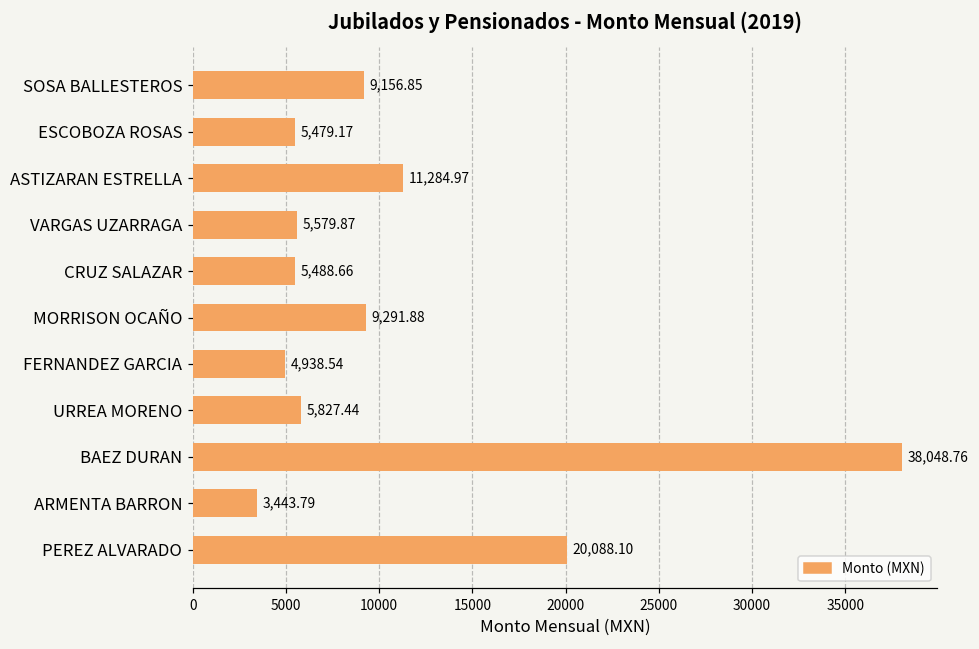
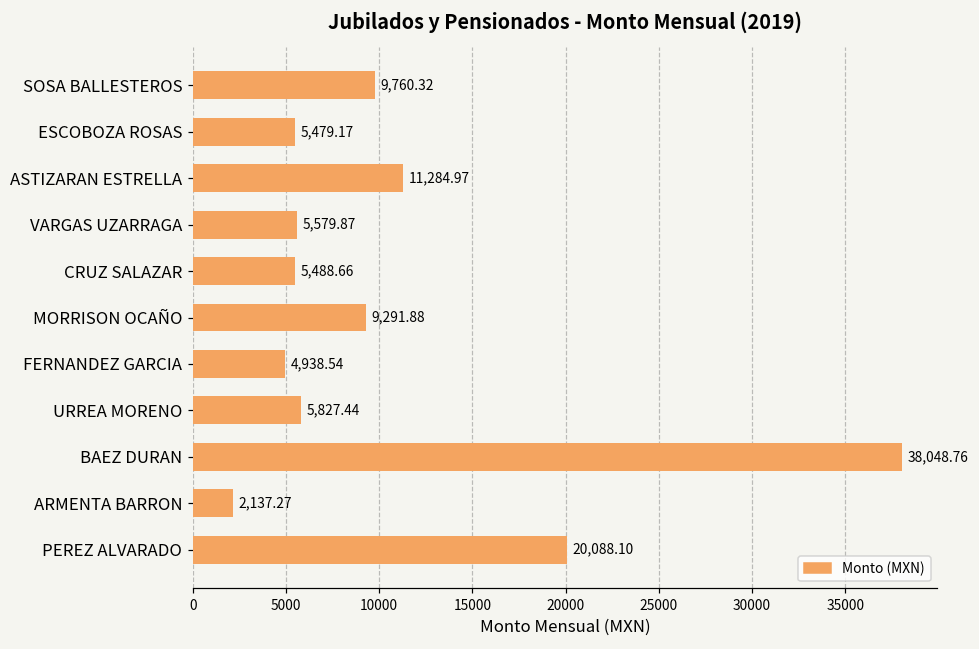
  {
-   "SOSA BALLESTEROS": "9,156.85",
+   "SOSA BALLESTEROS": "9,760.32",
    "ESCOBOZA ROSAS": "5,479.17",
    "ASTIZARAN ESTRELLA": "11,284.97",
    "VARGAS UZARRAGA": "5,579.87",
    "CRUZ SALAZAR": "5,488.66",
    "MORRISON OCAÑO": "9,291.88",
    "FERNANDEZ GARCIA": "4,938.54",
    "URREA MORENO": "5,827.44",
    "BAEZ DURAN": "38,048.76",
-   "ARMENTA BARRON": "3,443.79",
+   "ARMENTA BARRON": "2,137.27",
    "PEREZ ALVARADO": "20,088.10"
  }
